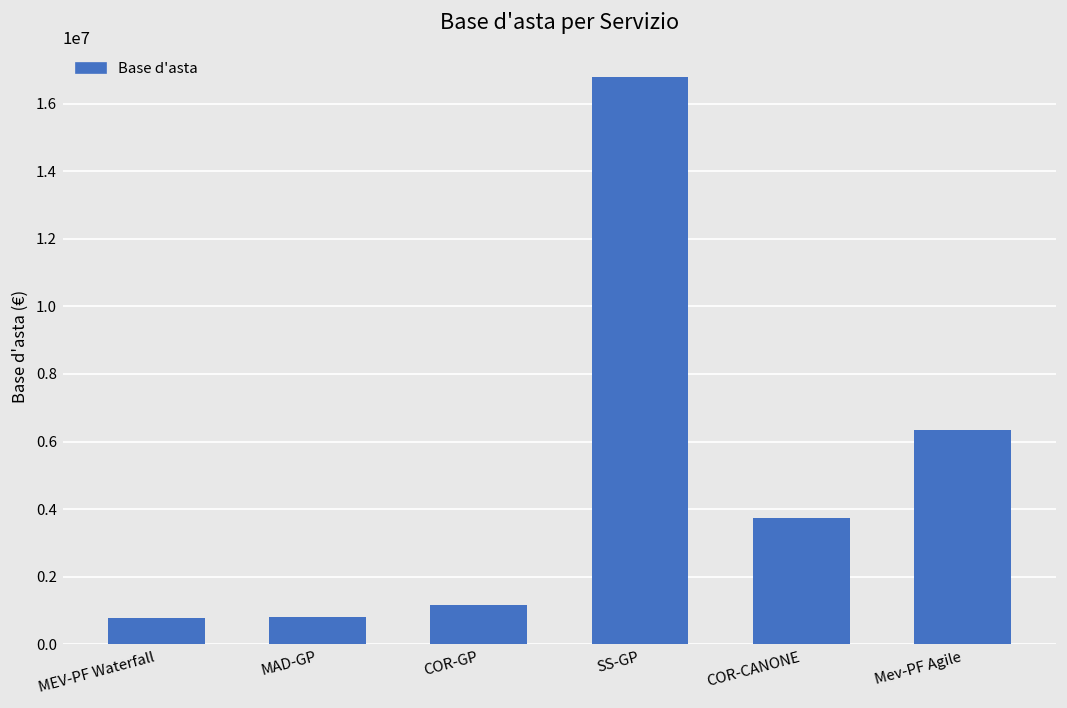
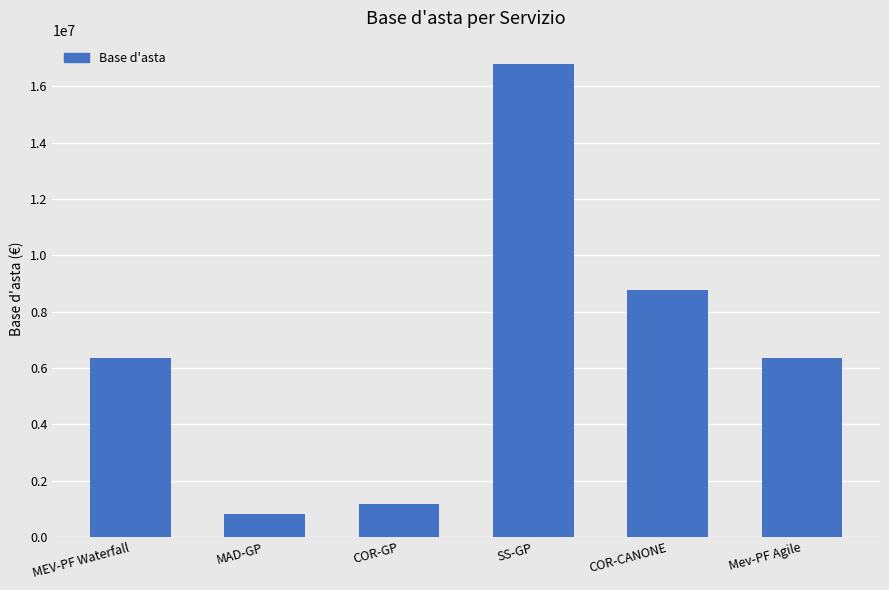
  {
-   "MEV-PF Waterfall": 800000,
+   "MEV-PF Waterfall": 6300000,
    "MAD-GP": 800000,
    "COR-GP": 1200000,
    "SS-GP": 16800000,
-   "COR-CANONE": 3700000,
+   "COR-CANONE": 8800000,
    "Mev-PF Agile": 6300000
  }
